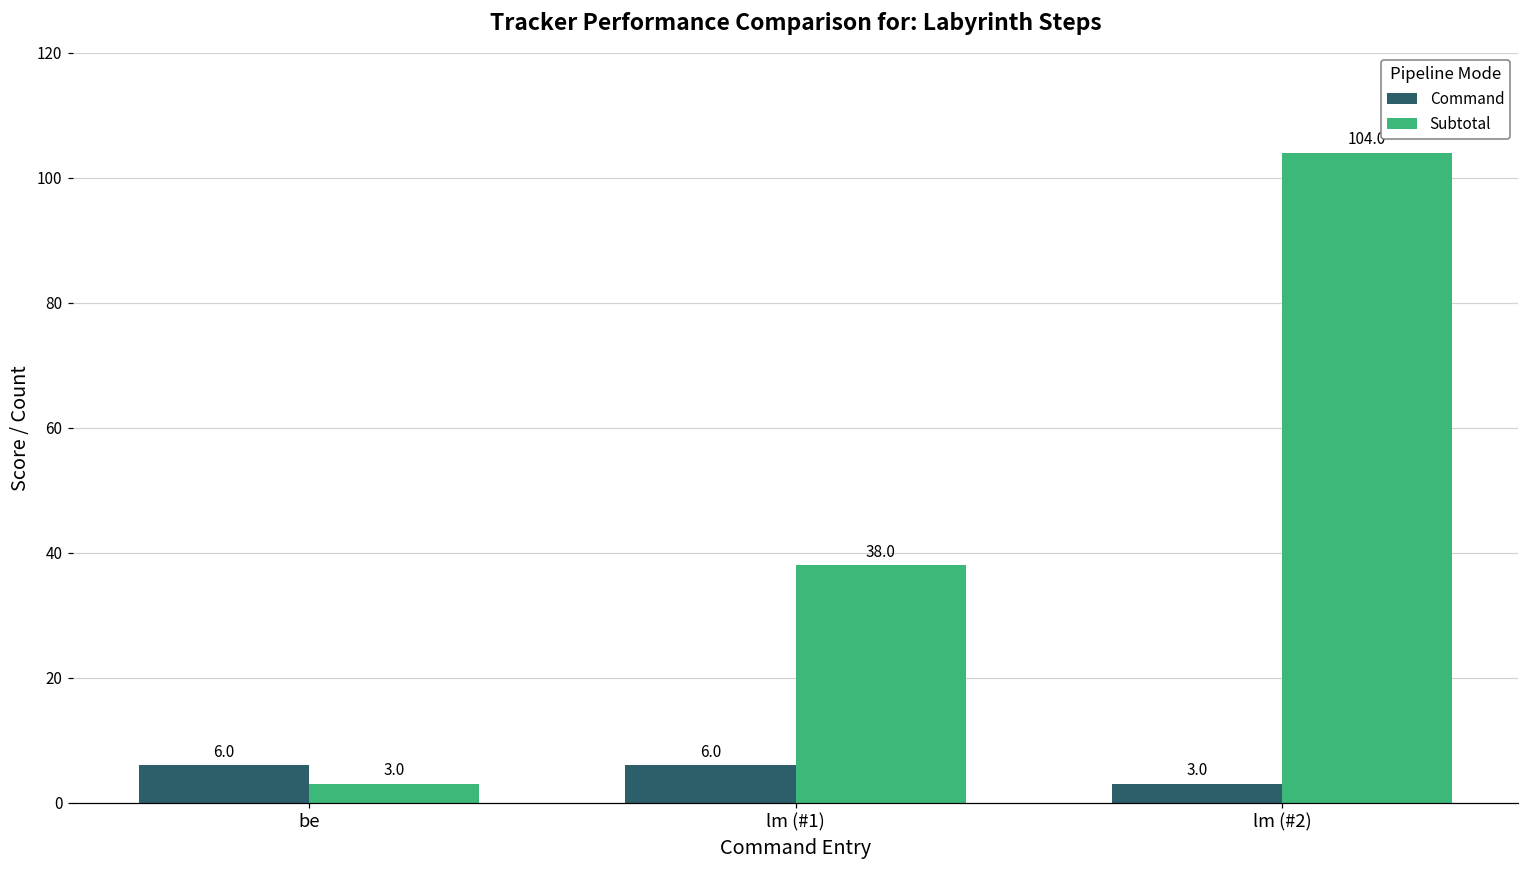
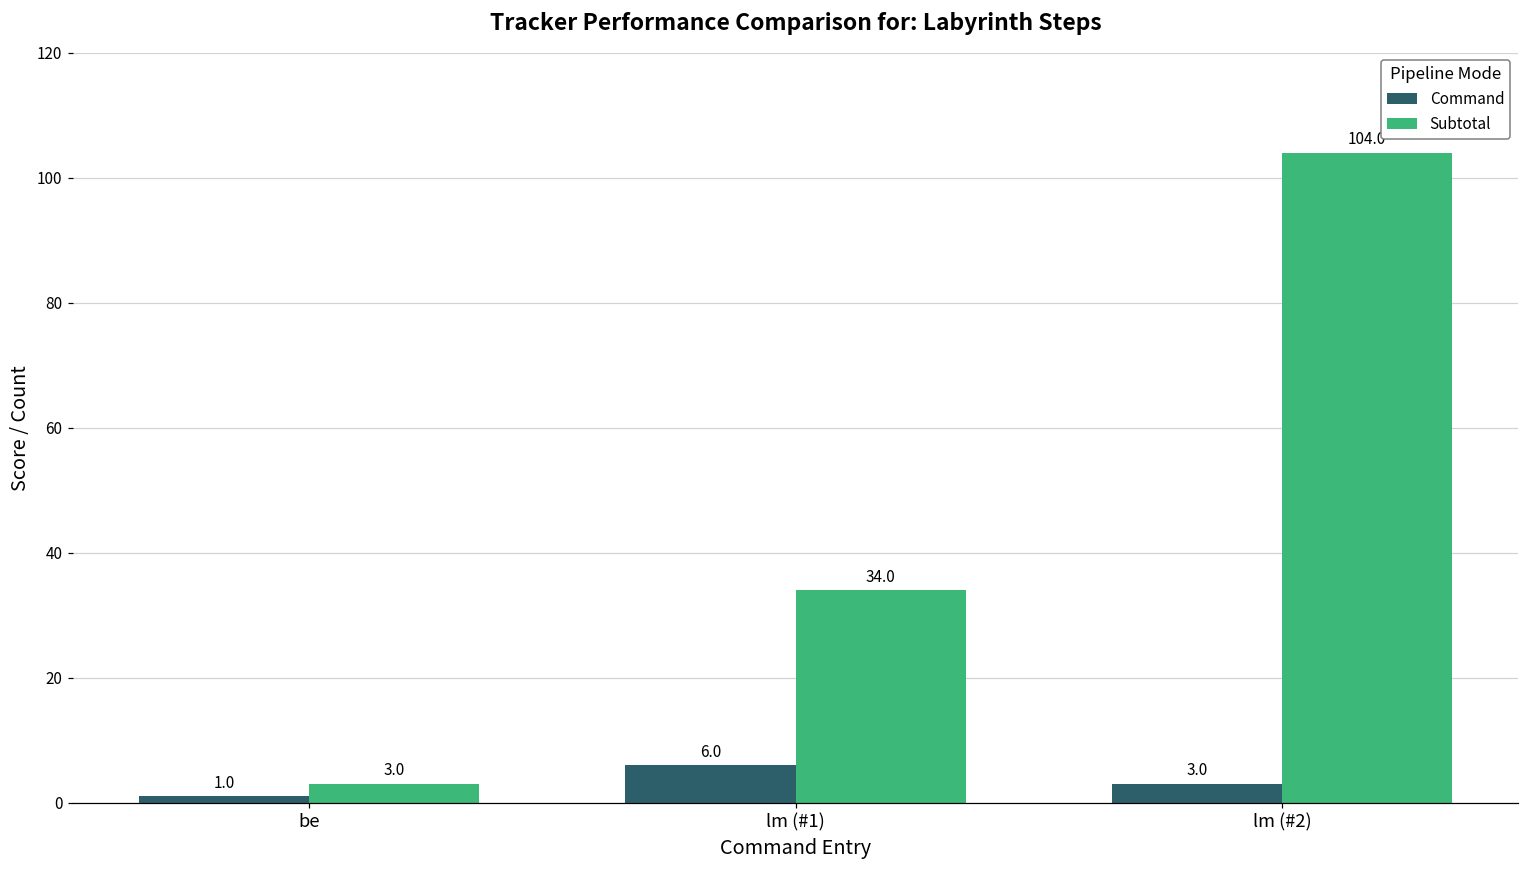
  {
    "Command": {
-     "be": 6.0,
+     "be": 1.0,
      "lm (#1)": 6.0,
      "lm (#2)": 3.0
    },
    "Subtotal": {
      "be": 3.0,
-     "lm (#1)": 38.0
+     "lm (#1)": 34.0
    }
  }
